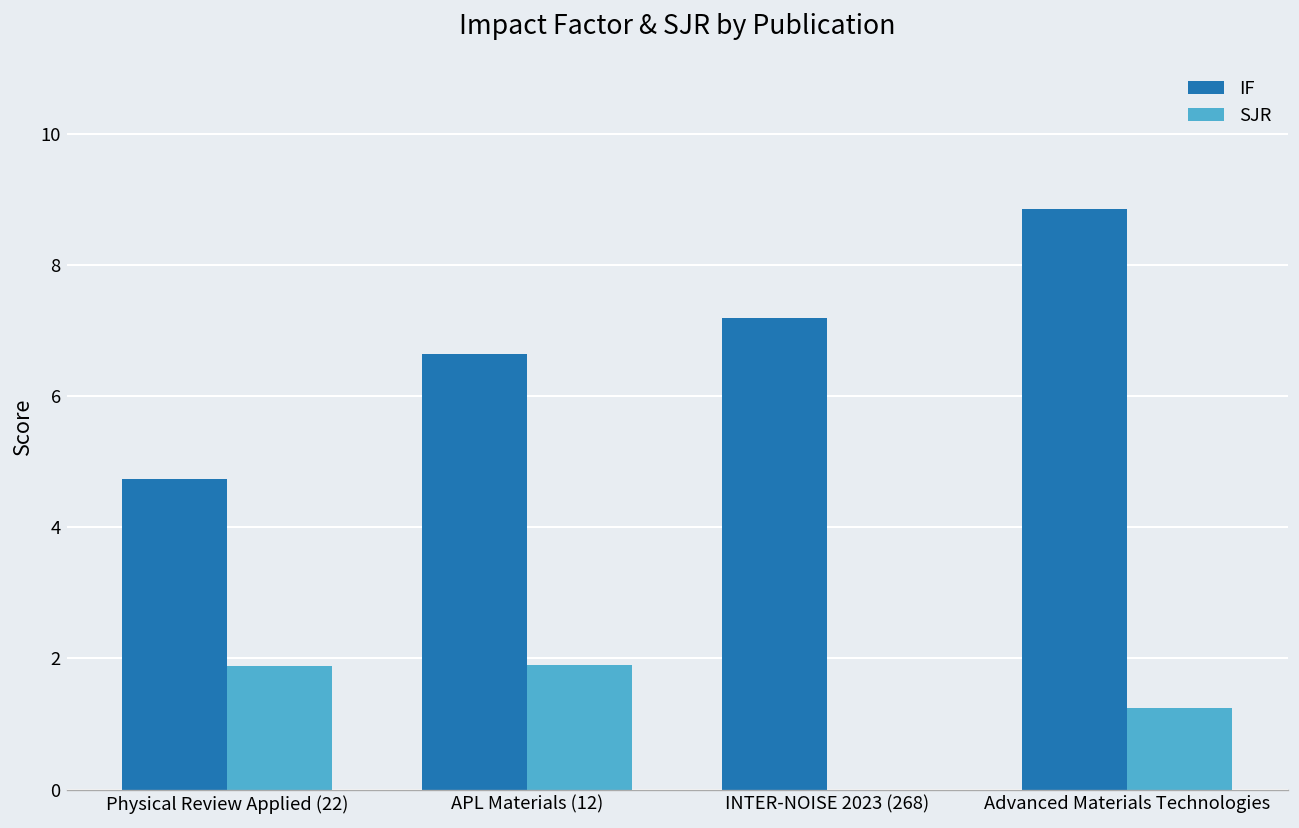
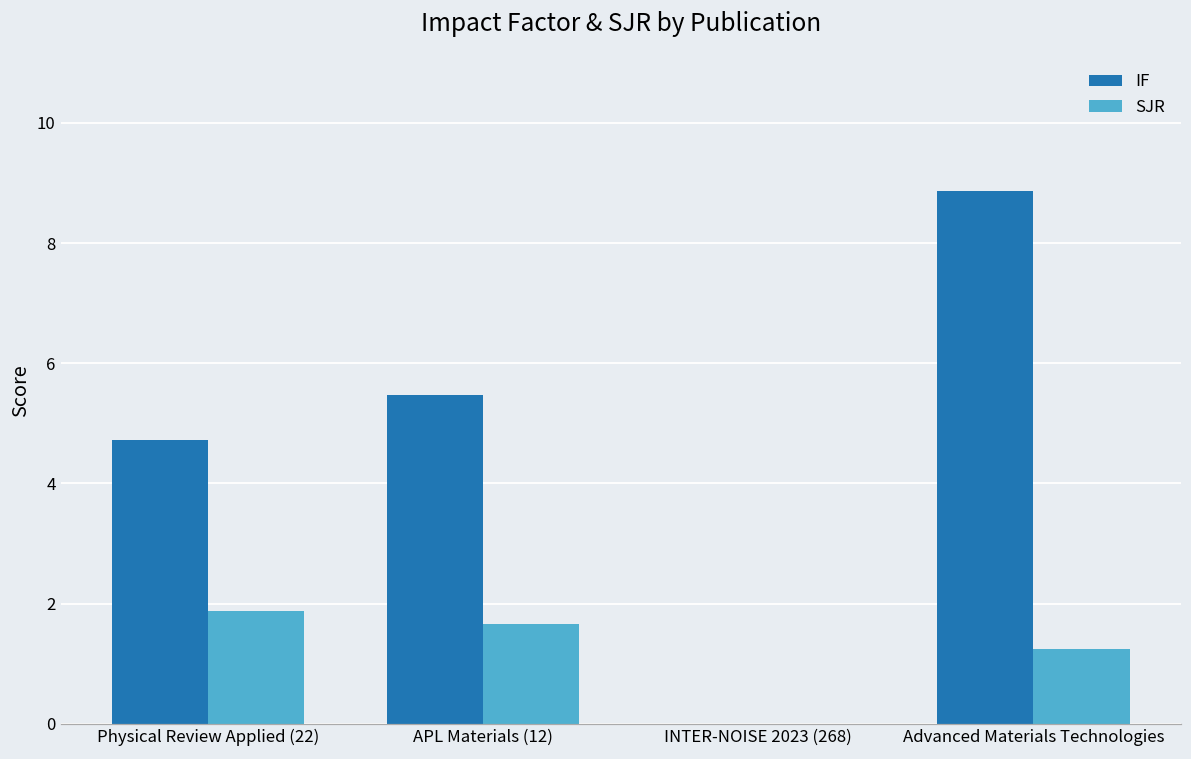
  {
    "IF": {
      "Physical Review Applied (22)": 4.7,
-     "APL Materials (12)": 6.6,
-     "INTER-NOISE 2023 (268)": 7.2,
+     "APL Materials (12)": 5.5,
+     "INTER-NOISE 2023 (268)": 0.0,
      "Advanced Materials Technologies": 8.9
    },
    "SJR": {
      "Physical Review Applied (22)": 1.9,
-     "APL Materials (12)": 1.9,
+     "APL Materials (12)": 1.7,
      "INTER-NOISE 2023 (268)": 0.0,
      "Advanced Materials Technologies": 1.2
    }
  }
